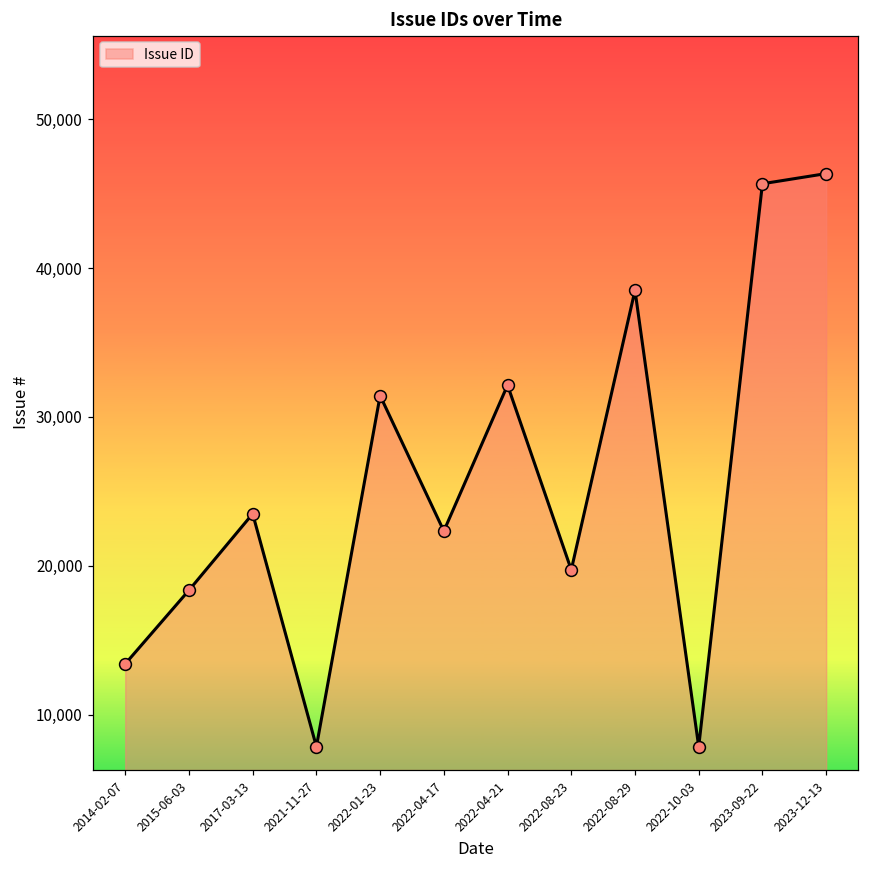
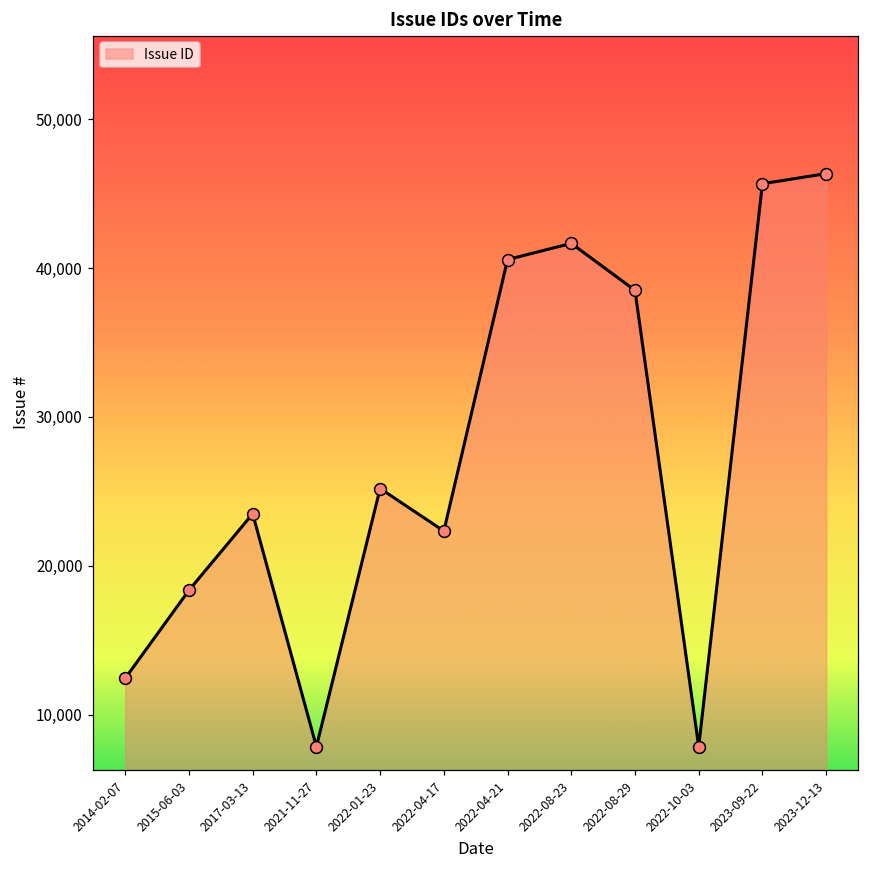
  {
-   "2014-02-07": "13,400",
+   "2014-02-07": "12,500",
    "2015-06-03": "18,400",
    "2017-03-13": "23,500",
    "2021-11-27": "7,900",
-   "2022-01-23": "31,400",
+   "2022-01-23": "25,200",
    "2022-04-17": "22,300",
-   "2022-04-21": "32,100",
-   "2022-08-23": "19,700",
+   "2022-04-21": "40,600",
+   "2022-08-23": "41,700",
    "2022-08-29": "38,500",
    "2022-10-03": "7,900",
    "2023-09-22": "45,700",
    "2023-12-13": "46,300"
  }
